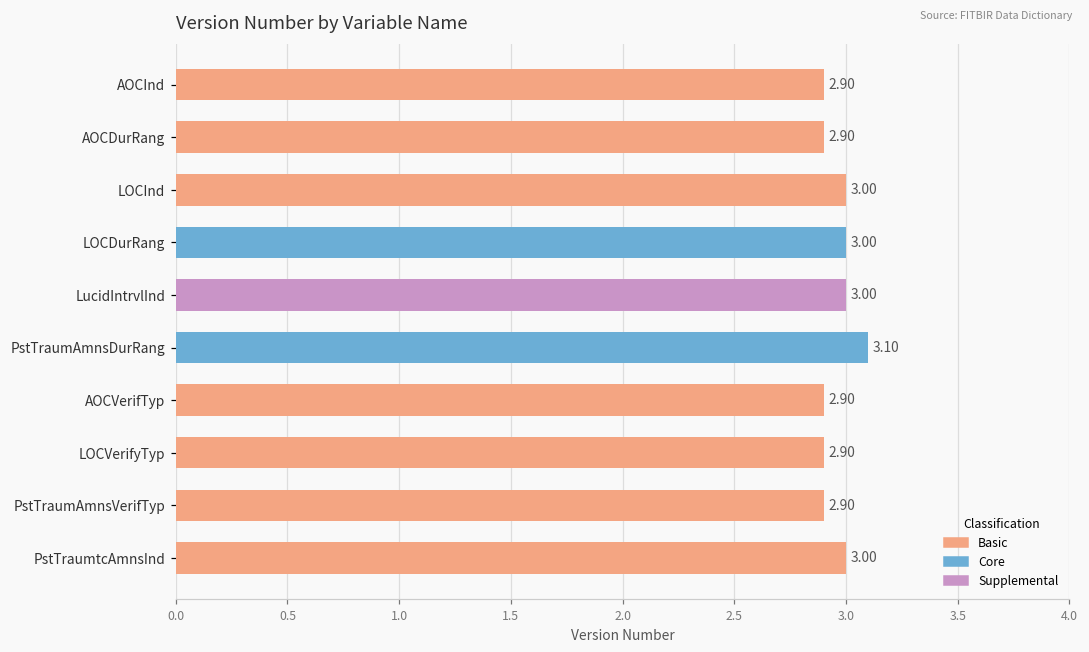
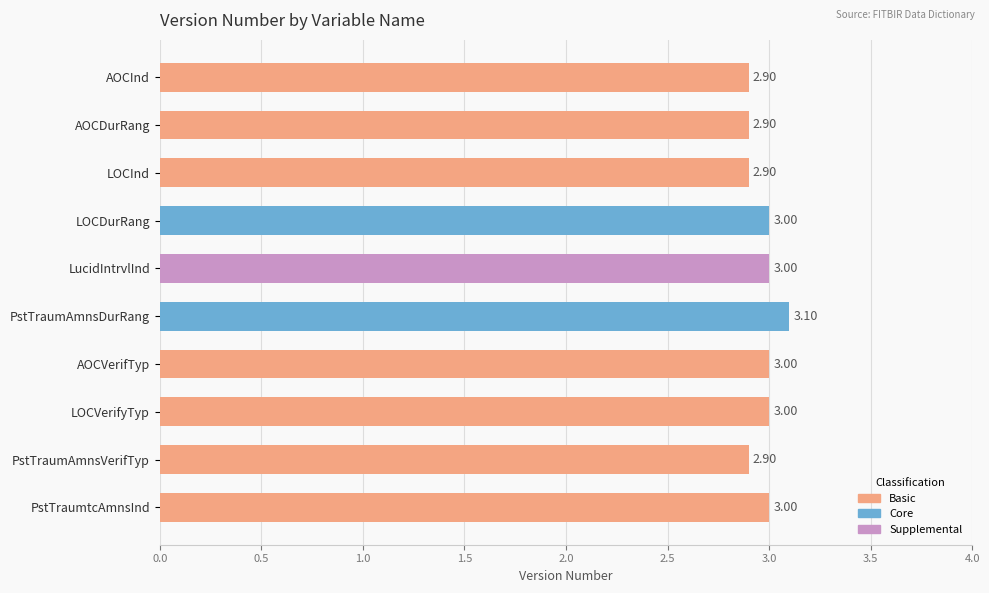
  {
    "AOCInd": 2.90,
    "AOCDurRang": 2.90,
-   "LOCInd": 3.00,
+   "LOCInd": 2.90,
    "LOCDurRang": 3.00,
    "LucidIntrvlInd": 3.00,
    "PstTraumAmnsDurRang": 3.10,
-   "AOCVerifTyp": 2.90,
-   "LOCVerifyTyp": 2.90,
+   "AOCVerifTyp": 3.00,
+   "LOCVerifyTyp": 3.00,
    "PstTraumAmnsVerifTyp": 2.90,
    "PstTraumtcAmnsInd": 3.00
  }
